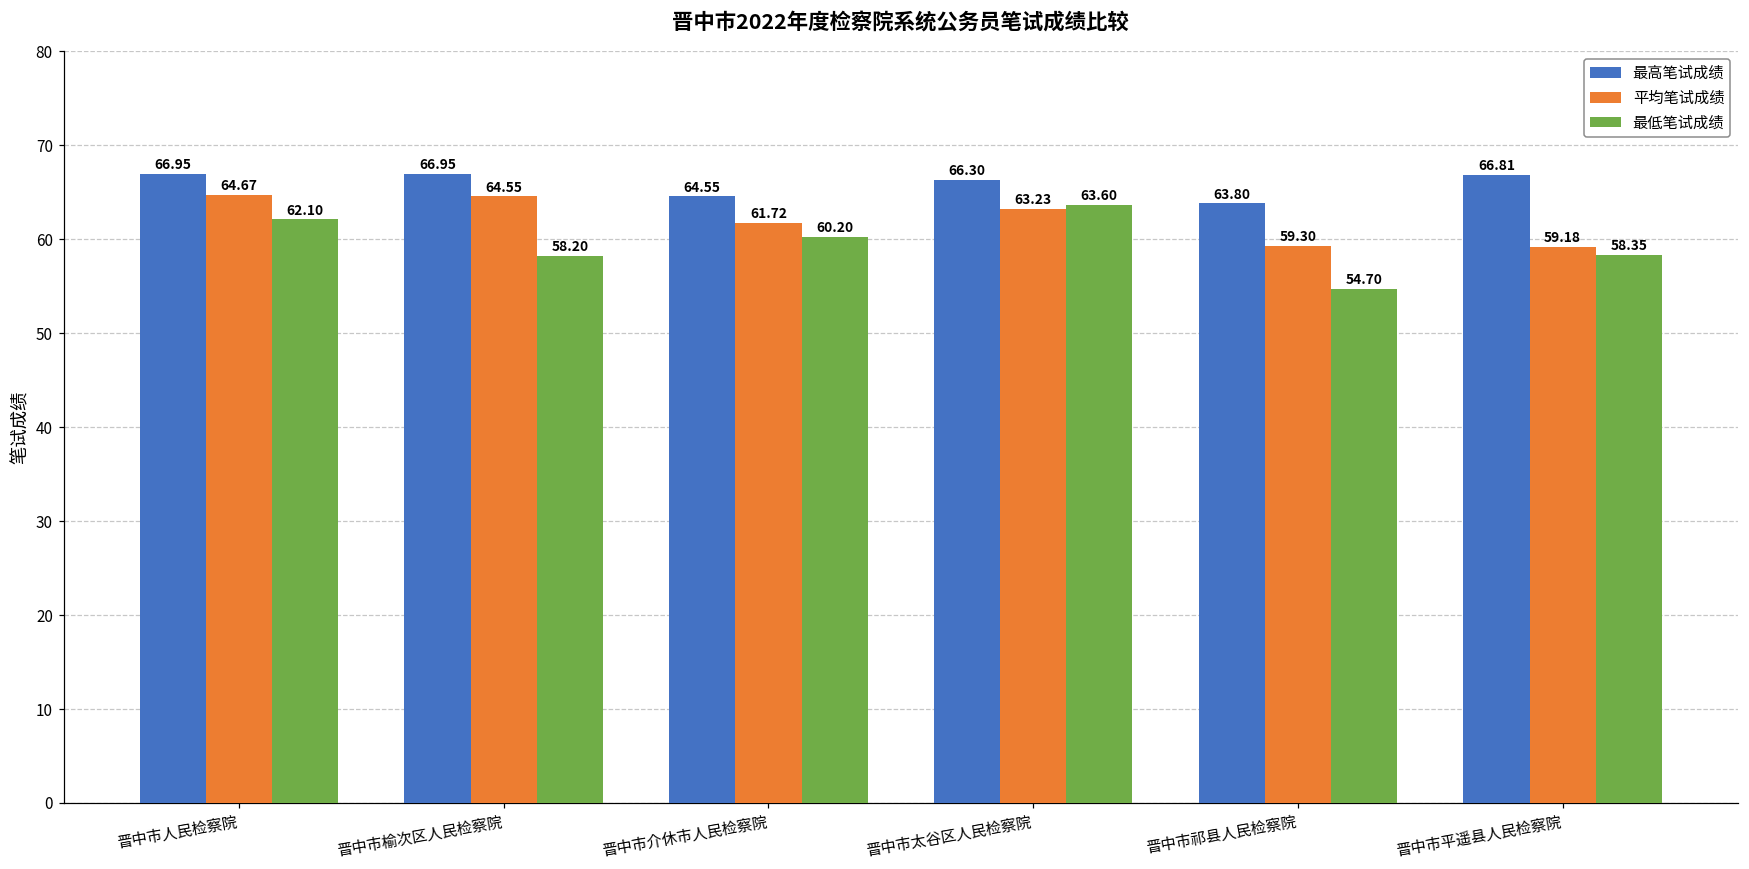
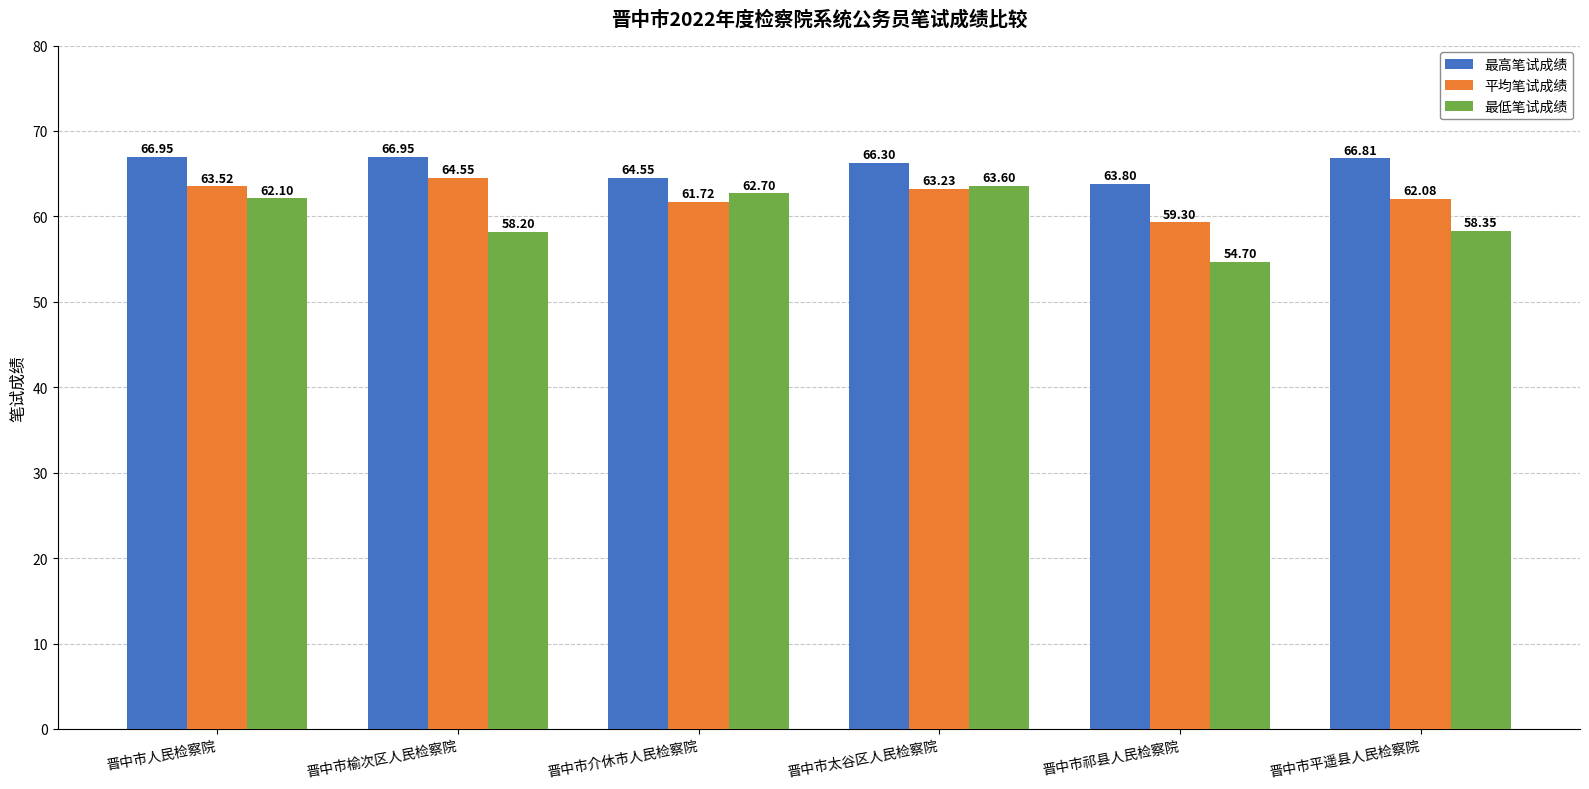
  {
    "最高笔试成绩": {
      "晋中市人民检察院": 66.95,
      "晋中市榆次区人民检察院": 66.95,
      "晋中市介休市人民检察院": 64.55,
      "晋中市太谷区人民检察院": 66.30,
      "晋中市祁县人民检察院": 63.80,
      "晋中市平遥县人民检察院": 66.81
    },
    "平均笔试成绩": {
-     "晋中市人民检察院": 64.67,
+     "晋中市人民检察院": 63.52,
      "晋中市榆次区人民检察院": 64.55,
      "晋中市介休市人民检察院": 61.72,
      "晋中市太谷区人民检察院": 63.23,
      "晋中市祁县人民检察院": 59.30,
-     "晋中市平遥县人民检察院": 59.18
+     "晋中市平遥县人民检察院": 62.08
    },
    "最低笔试成绩": {
      "晋中市人民检察院": 62.10,
      "晋中市榆次区人民检察院": 58.20,
-     "晋中市介休市人民检察院": 60.20,
+     "晋中市介休市人民检察院": 62.70,
      "晋中市太谷区人民检察院": 63.60,
      "晋中市祁县人民检察院": 54.70,
      "晋中市平遥县人民检察院": 58.35
    }
  }
